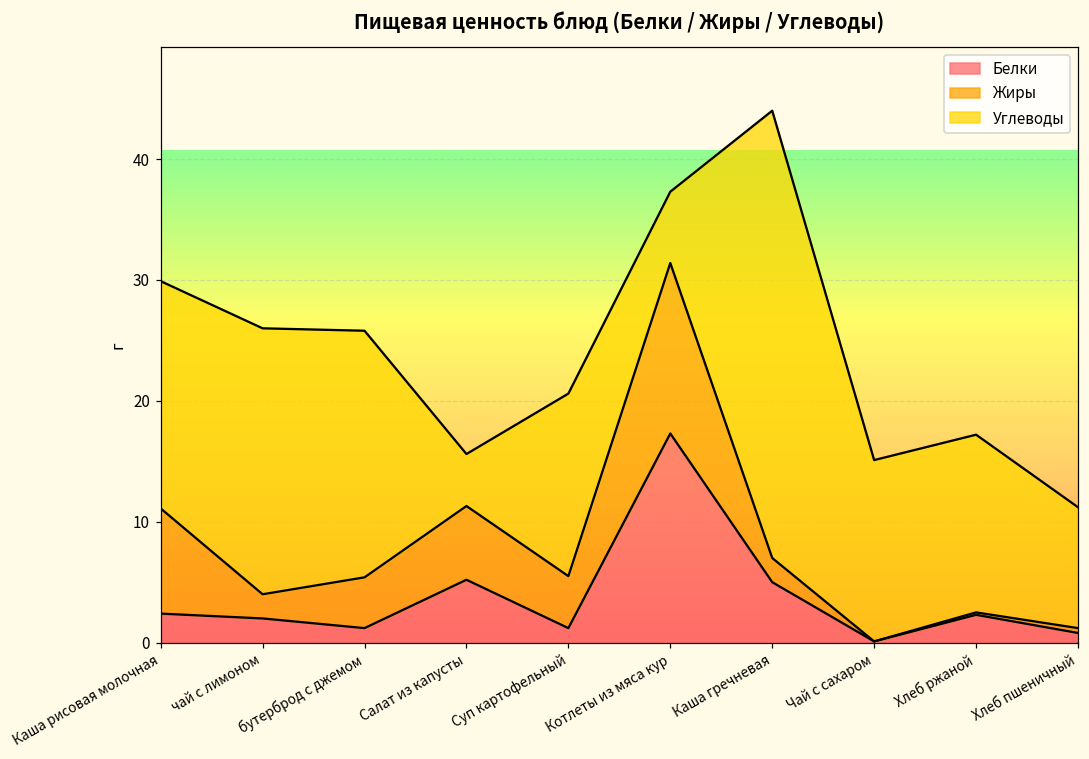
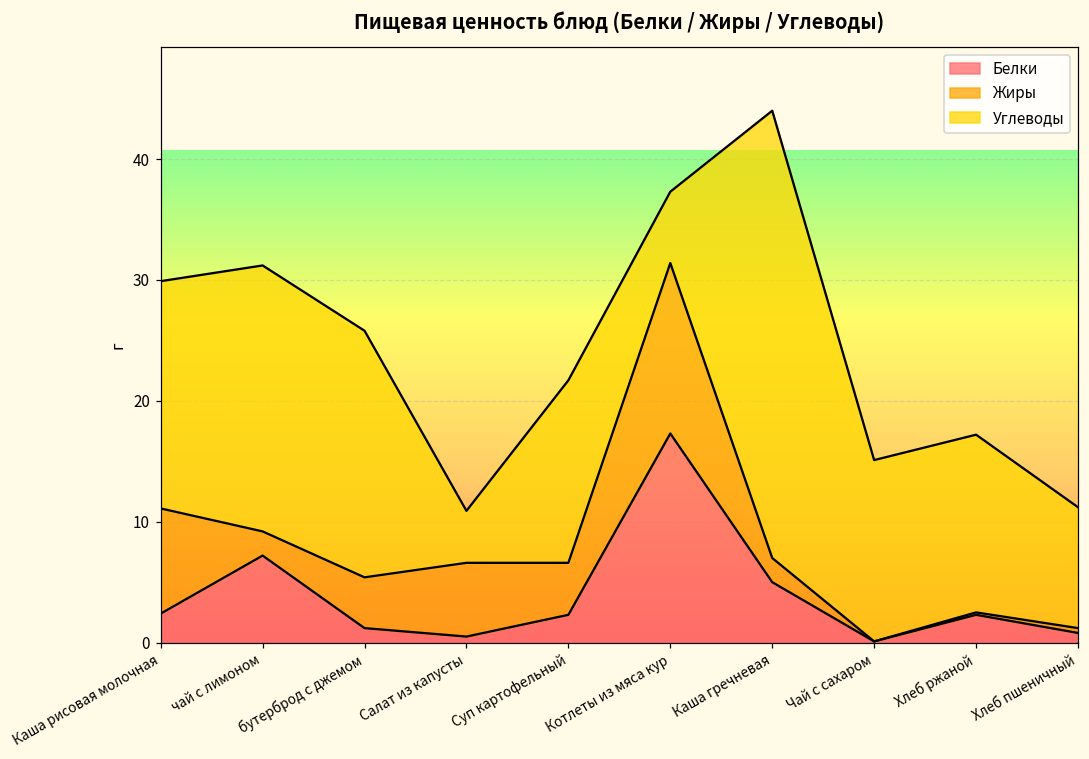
  {
    "Белки": {
      "Каша рисовая молочная": 2.4,
-     "чай с лимоном": 2.0,
+     "чай с лимоном": 7.2,
      "бутерброд с джемом": 1.2,
-     "Салат из капусты": 5.2,
-     "Суп картофельный": 1.2,
+     "Салат из капусты": 0.5,
+     "Суп картофельный": 2.3,
      "Котлеты из мяса кур": 17.3,
      "Каша гречневая": 5.0,
      "Хлеб пшеничный": 0.8
    }
  }
